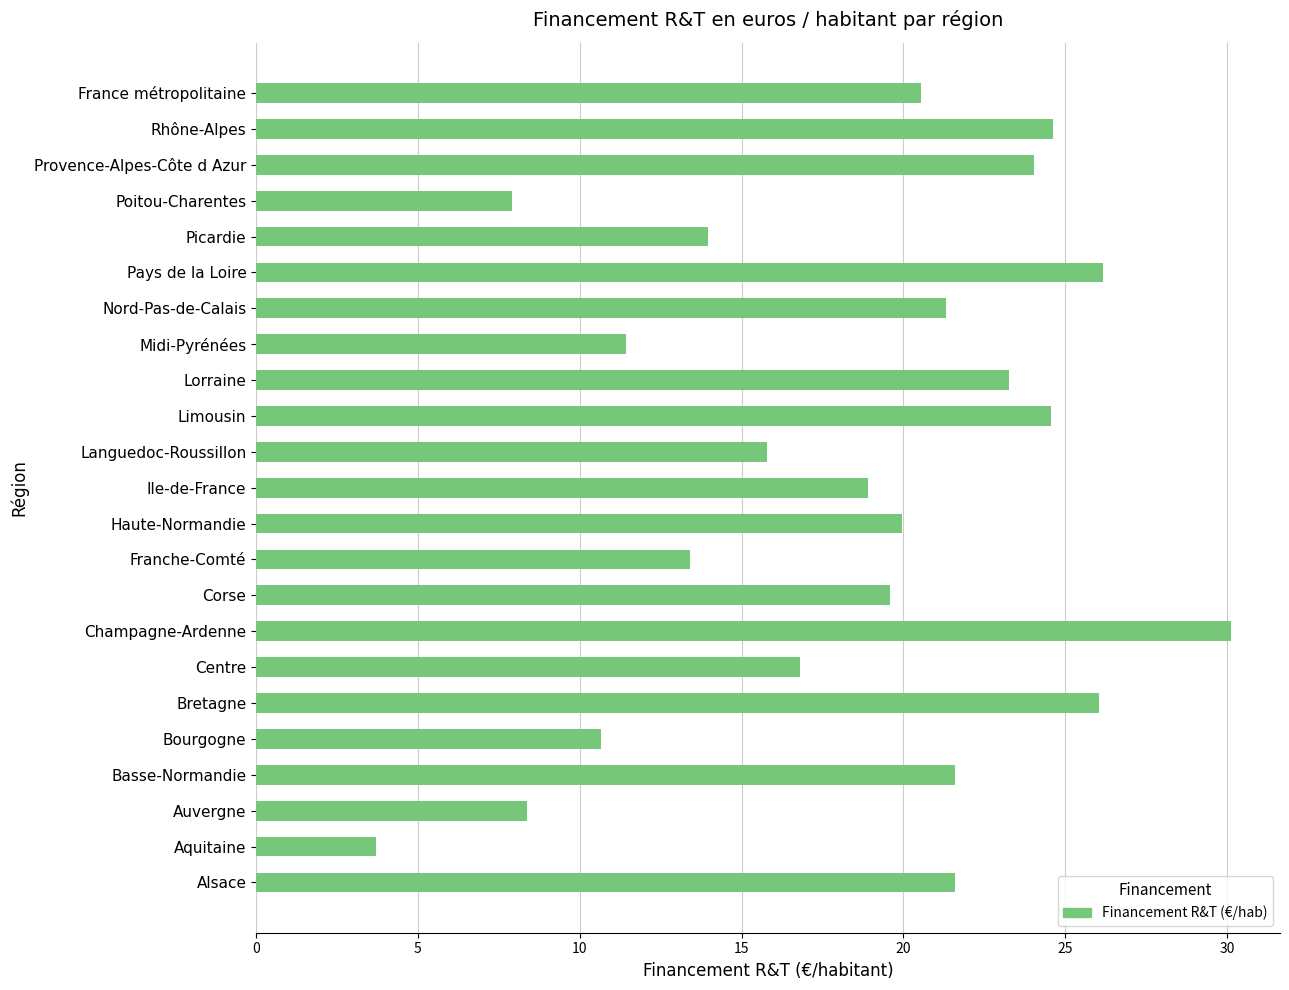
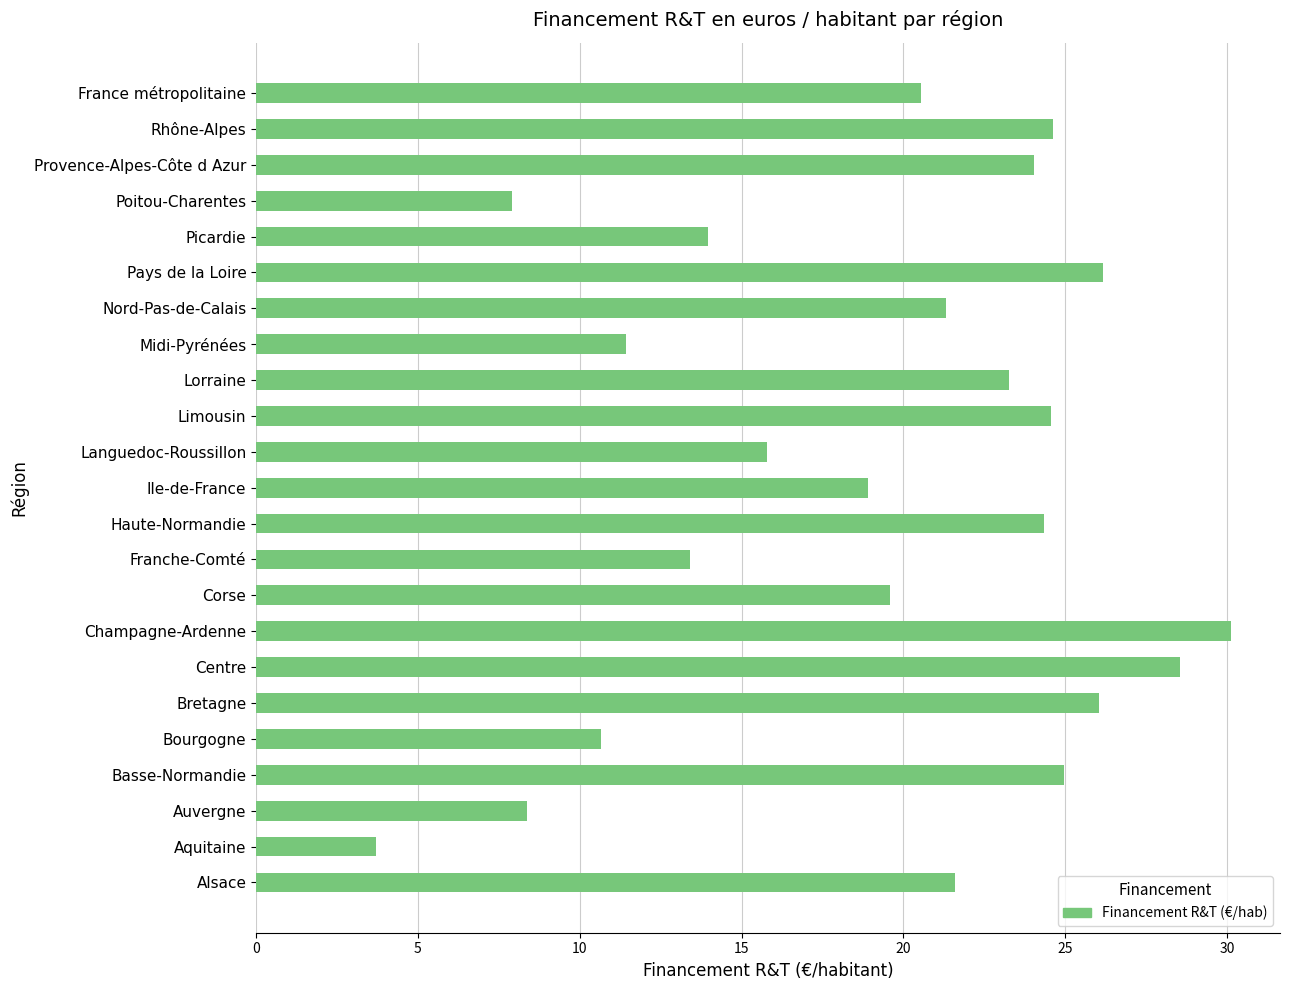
  {
    "France métropolitaine": 20.5,
    "Rhône-Alpes": 24.6,
    "Provence-Alpes-Côte d Azur": 24.0,
    "Poitou-Charentes": 7.9,
    "Picardie": 14.0,
    "Pays de la Loire": 26.2,
    "Nord-Pas-de-Calais": 21.3,
    "Midi-Pyrénées": 11.4,
    "Lorraine": 23.3,
    "Limousin": 24.6,
    "Languedoc-Roussillon": 15.8,
    "Ile-de-France": 18.9,
-   "Haute-Normandie": 20.0,
+   "Haute-Normandie": 24.3,
    "Franche-Comté": 13.4,
    "Corse": 19.6,
    "Champagne-Ardenne": 30.1,
-   "Centre": 16.8,
+   "Centre": 28.5,
    "Bretagne": 26.0,
    "Bourgogne": 10.7,
-   "Basse-Normandie": 21.6,
+   "Basse-Normandie": 25.0,
    "Auvergne": 8.4,
    "Aquitaine": 3.7,
    "Alsace": 21.6
  }
